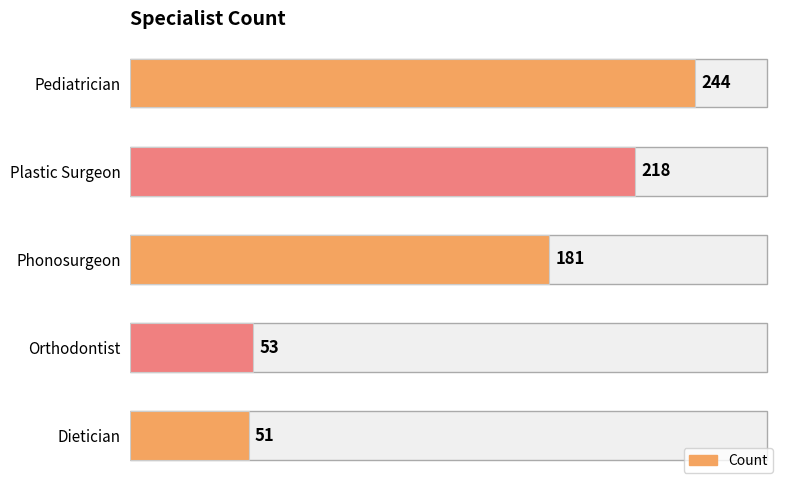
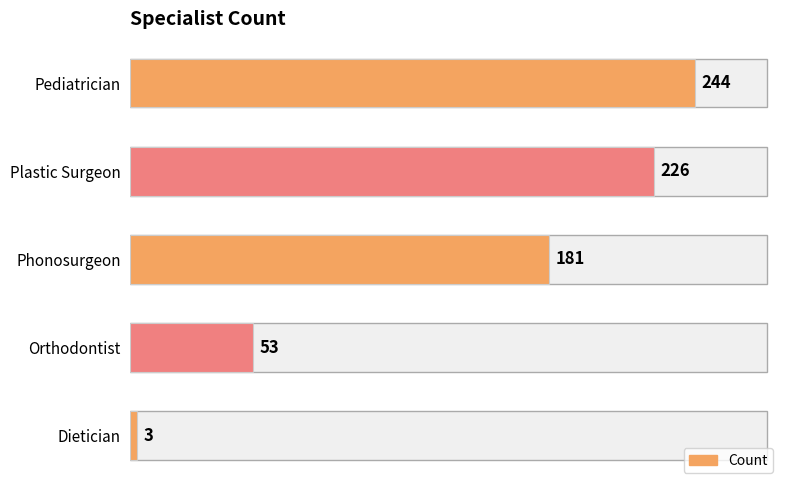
  {
    "Pediatrician": 244,
-   "Plastic Surgeon": 218,
+   "Plastic Surgeon": 226,
    "Phonosurgeon": 181,
    "Orthodontist": 53,
-   "Dietician": 51
+   "Dietician": 3
  }
